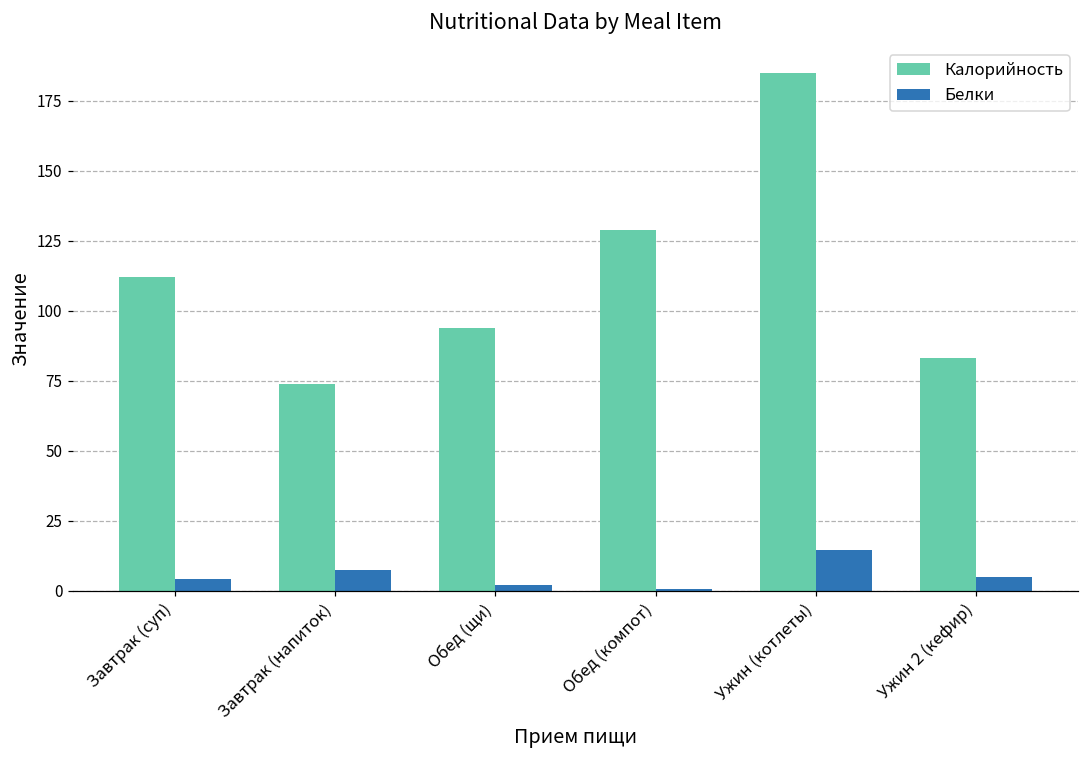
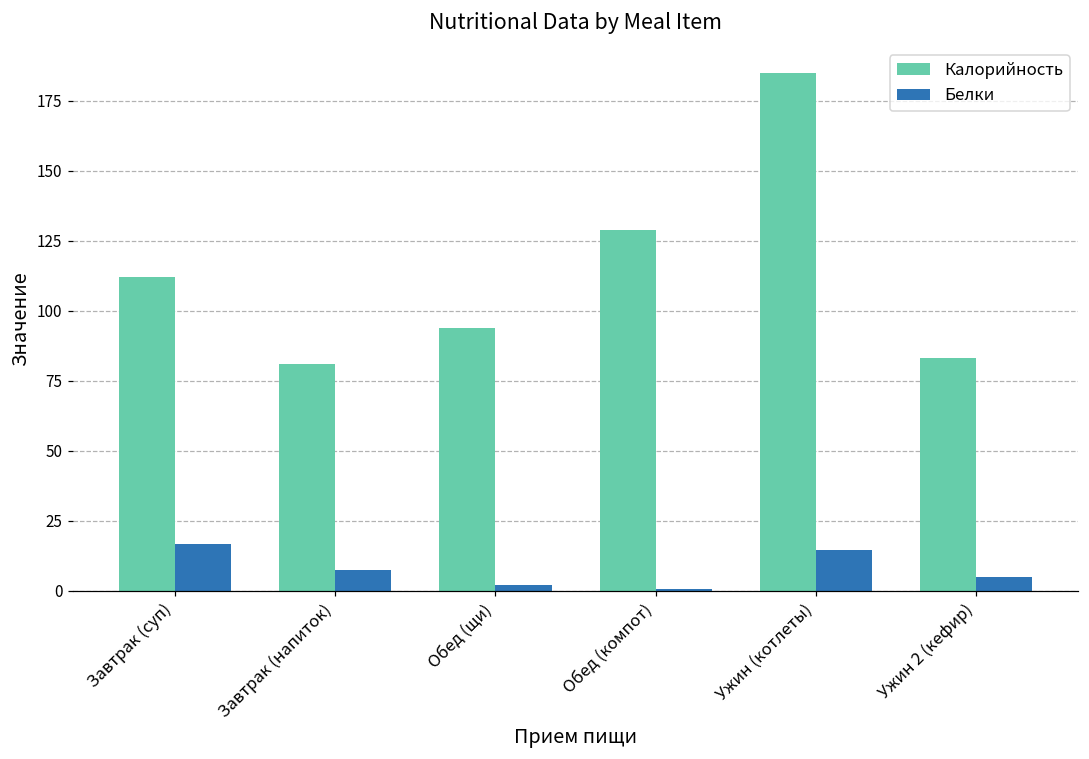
  {
    "Калорийность": {
      "Завтрак (суп)": 112,
-     "Завтрак (напиток)": 74,
+     "Завтрак (напиток)": 81,
      "Обед (щи)": 94,
      "Обед (компот)": 129,
      "Ужин (котлеты)": 185,
      "Ужин 2 (кефир)": 83
    },
    "Белки": {
-     "Завтрак (суп)": 4,
+     "Завтрак (суп)": 17,
      "Завтрак (напиток)": 8,
      "Обед (щи)": 2,
      "Ужин (котлеты)": 15,
      "Ужин 2 (кефир)": 5
    }
  }
